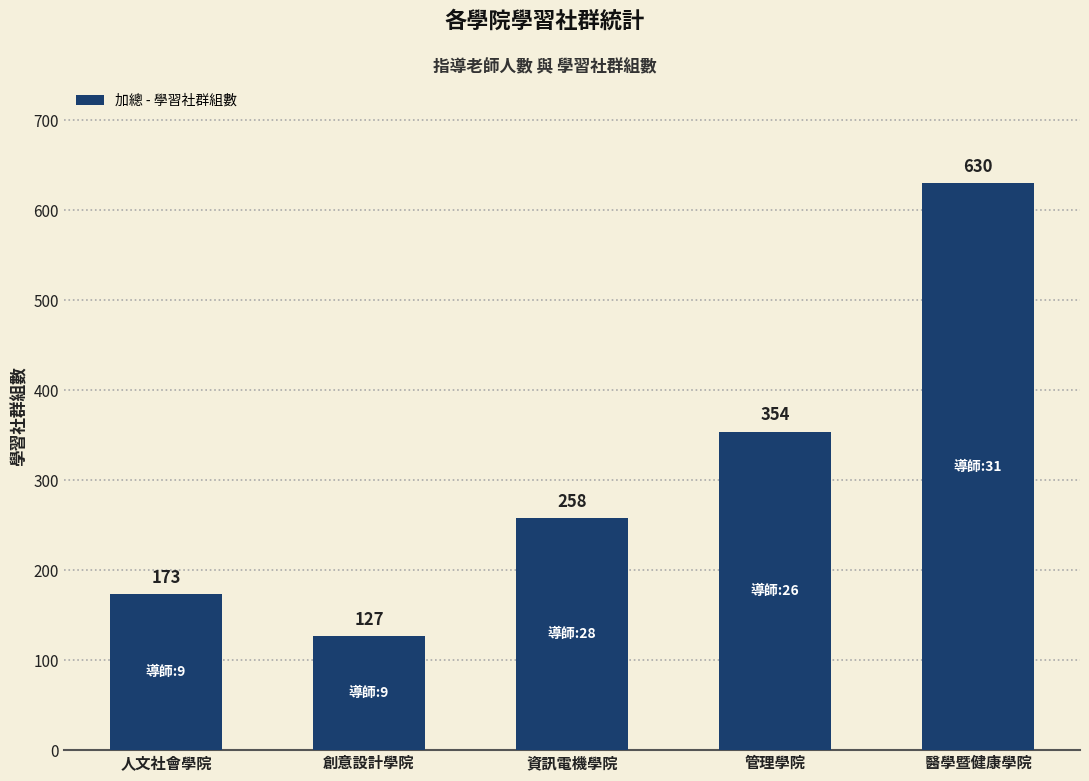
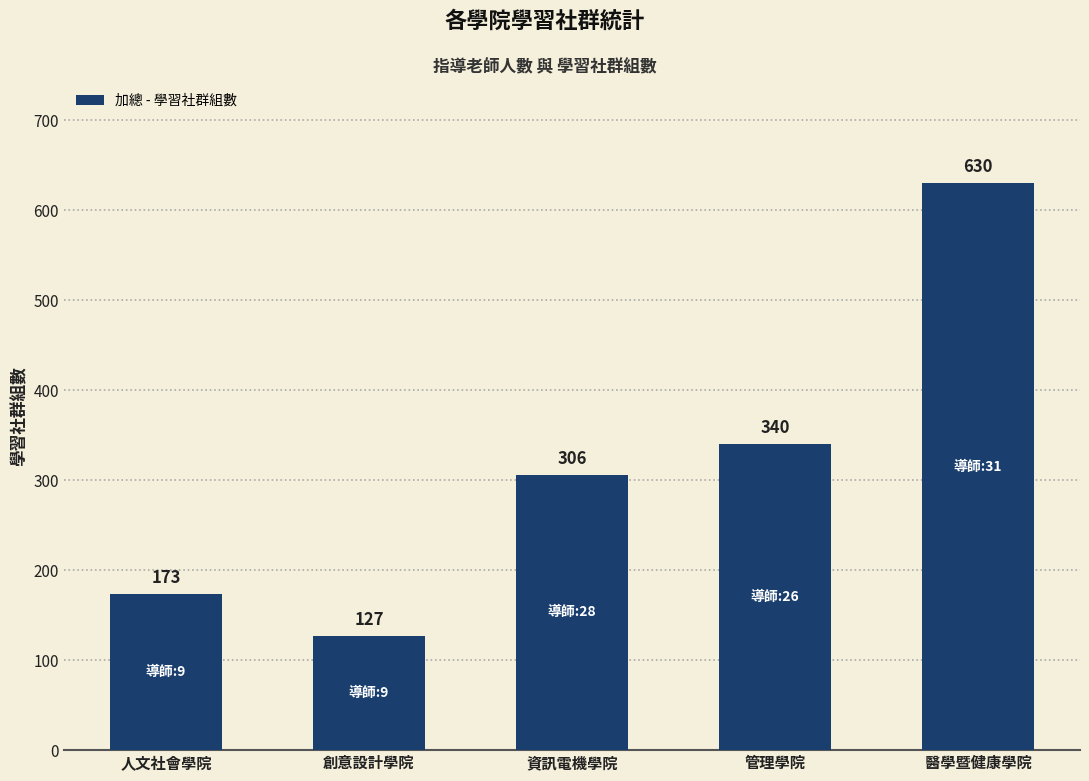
  {
    "人文社會學院": 173,
    "創意設計學院": 127,
-   "資訊電機學院": 258,
-   "管理學院": 354,
+   "資訊電機學院": 306,
+   "管理學院": 340,
    "醫學暨健康學院": 630
  }
